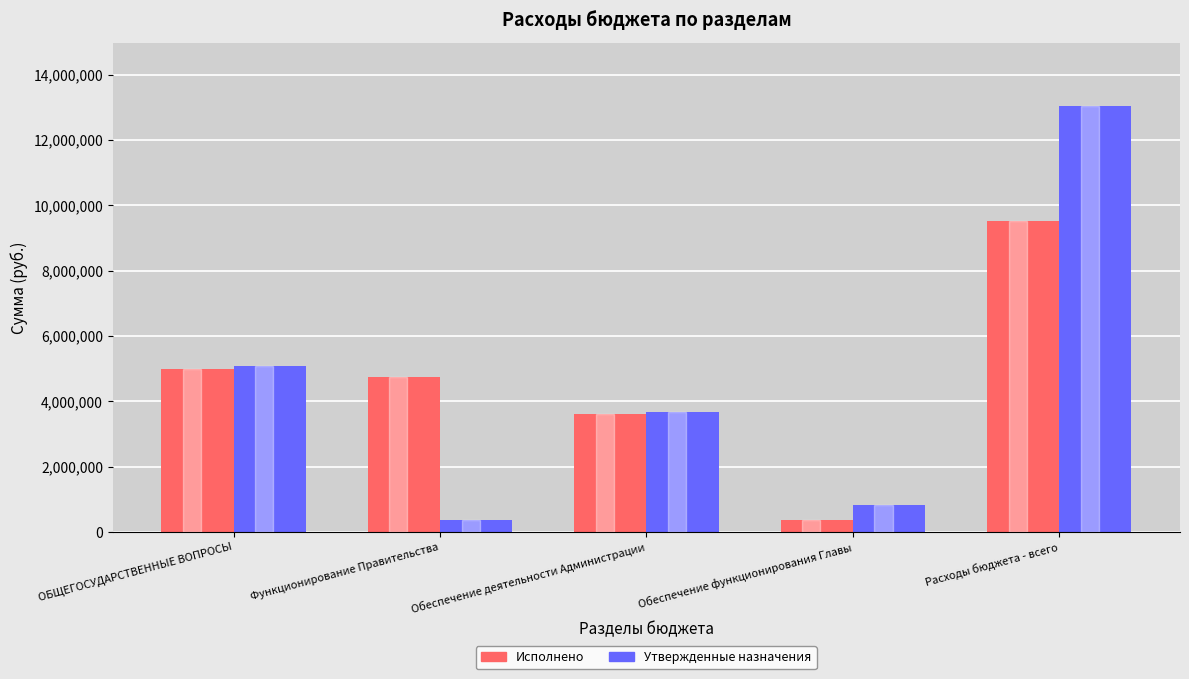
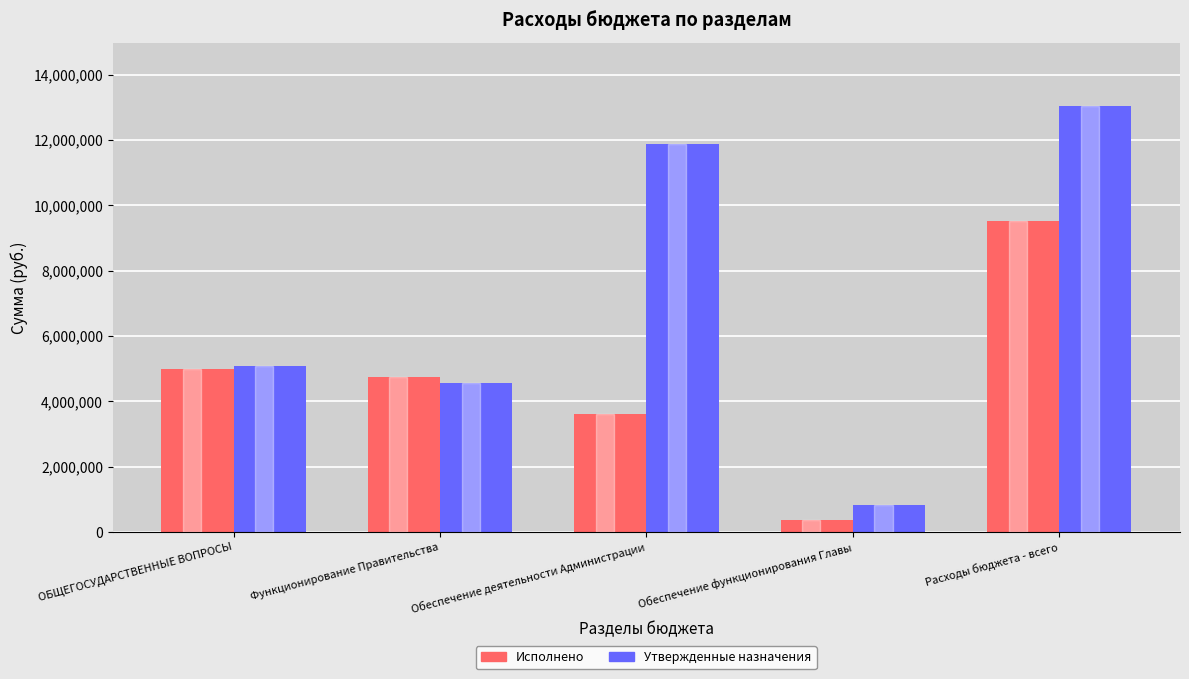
  {
    "Исполнено": {
      "ОБЩЕГОСУДАРСТВЕННЫЕ ВОПРОСЫ": "5,000,000",
      "Функционирование Правительства": "4,800,000",
      "Обеспечение деятельности Администрации": "3,600,000",
      "Обеспечение функционирования Главы": "400,000",
      "Расходы бюджета - всего": "9,500,000"
    },
    "Утвержденные назначения": {
      "ОБЩЕГОСУДАРСТВЕННЫЕ ВОПРОСЫ": "5,100,000",
-     "Функционирование Правительства": "400,000",
-     "Обеспечение деятельности Администрации": "3,700,000",
+     "Функционирование Правительства": "4,600,000",
+     "Обеспечение деятельности Администрации": "11,900,000",
      "Обеспечение функционирования Главы": "800,000",
      "Расходы бюджета - всего": "13,000,000"
    }
  }
